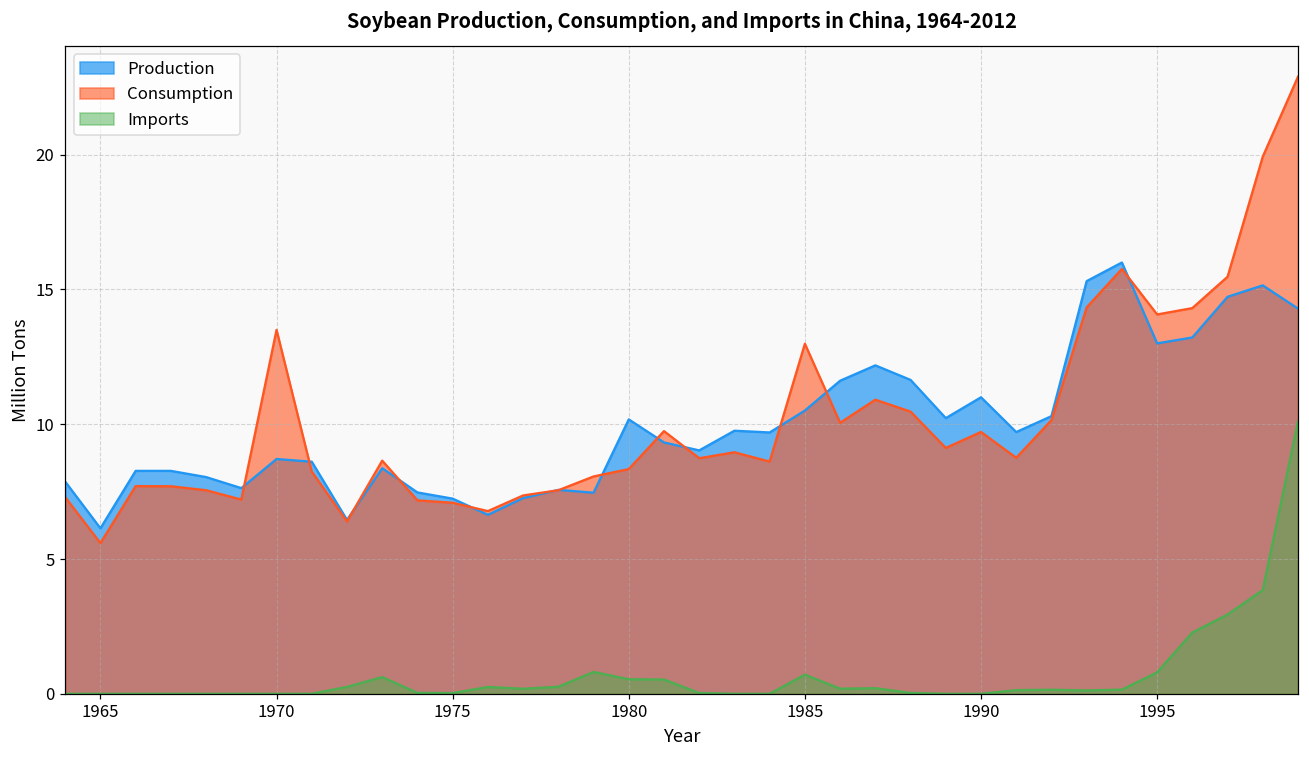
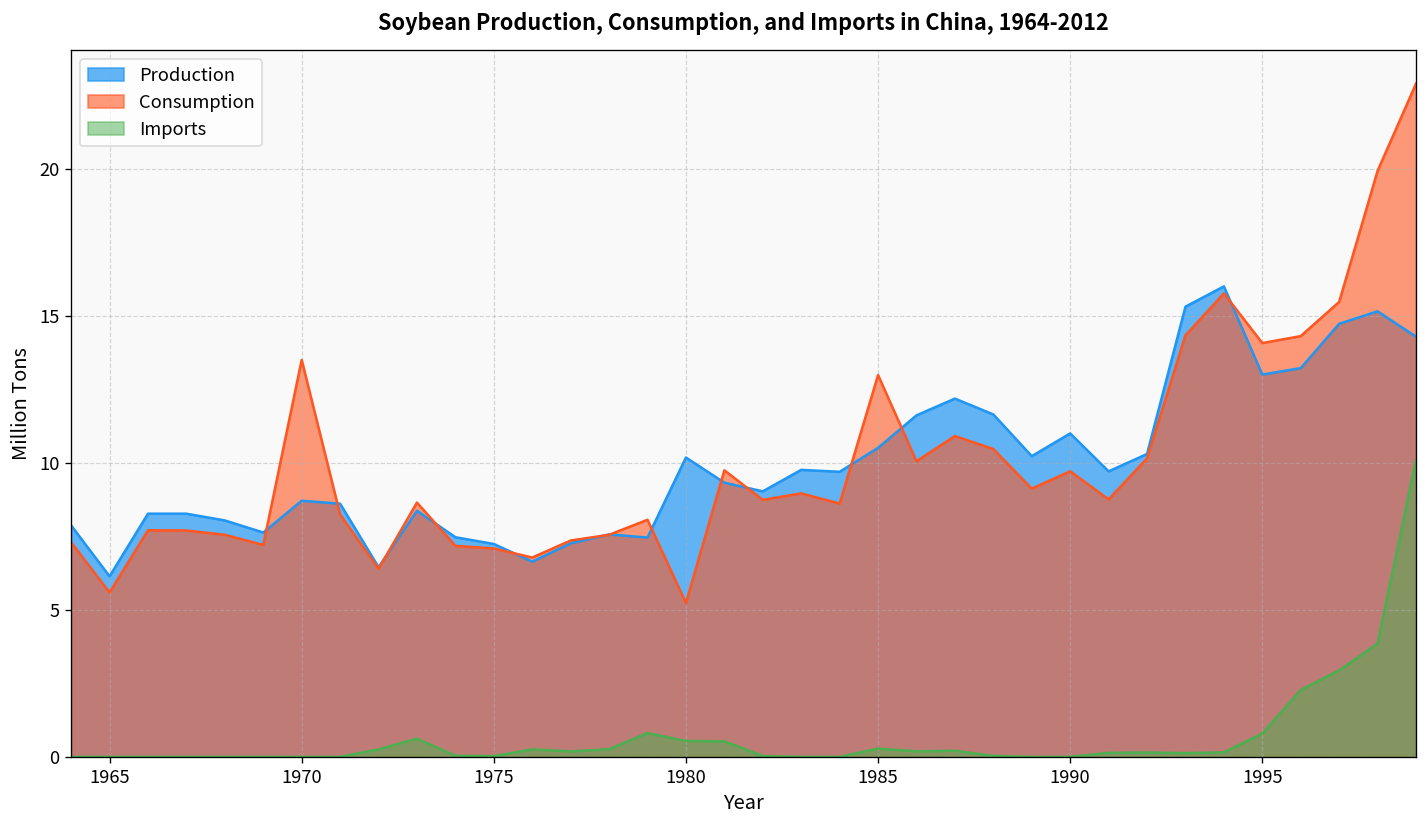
  {
    "Production": {
      "1965": 6.1,
      "1970": 8.7,
      "1975": 7.2,
      "1980": 10.2,
      "1985": 10.5,
      "1990": 11.0,
      "1995": 13.0
    },
    "Consumption": {
      "1965": 5.6,
      "1970": 13.5,
      "1975": 7.1,
-     "1980": 8.3,
+     "1980": 5.2,
      "1985": 13.0,
      "1990": 9.7,
      "1995": 14.1
    },
    "Imports": {
      "1965": 0.0,
      "1970": 0.0,
      "1975": 0.0,
      "1980": 0.5,
-     "1985": 0.7,
+     "1985": 0.3,
      "1990": 0.0,
      "1995": 0.8
    }
  }
